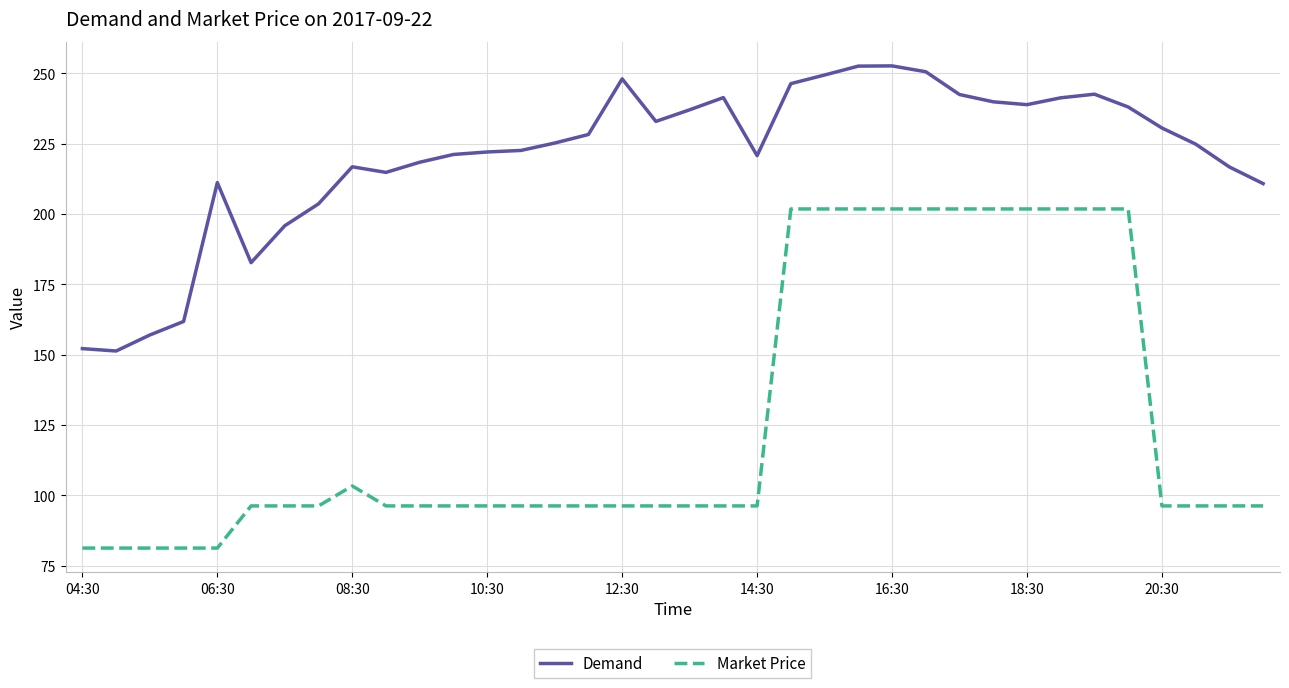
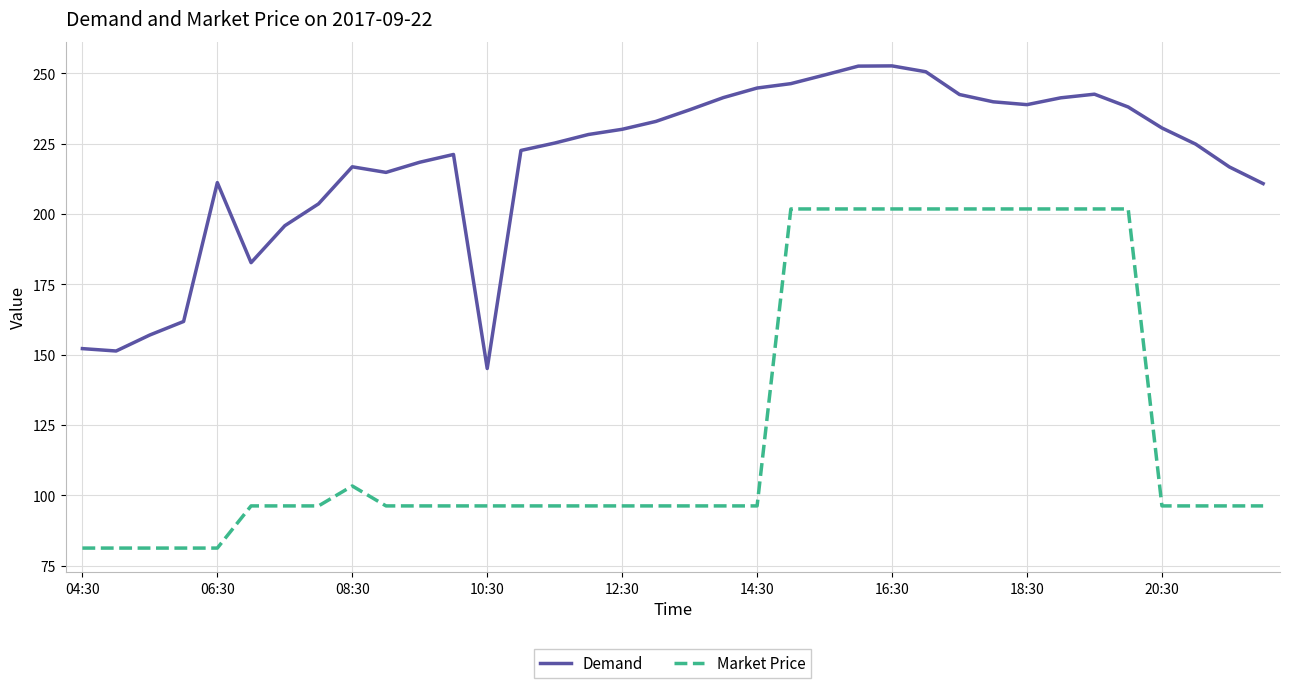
  {
    "Demand": {
      "04:30": 152,
      "06:30": 211,
      "08:30": 217,
-     "10:30": 222,
-     "12:30": 248,
-     "14:30": 221,
+     "10:30": 145,
+     "12:30": 230,
+     "14:30": 245,
      "16:30": 253,
      "18:30": 239,
      "20:30": 231
    },
    "Market Price": {
      "04:30": 81,
      "06:30": 81,
      "08:30": 103,
      "10:30": 96,
      "12:30": 96,
      "14:30": 96,
      "16:30": 202,
      "18:30": 202,
      "20:30": 96
    }
  }
